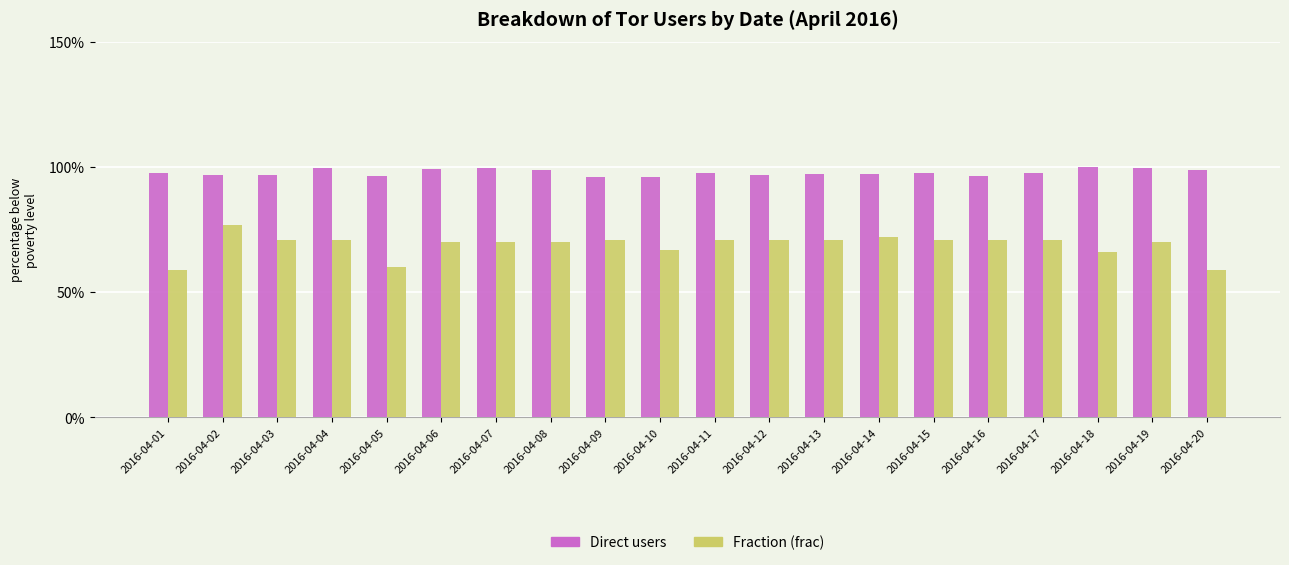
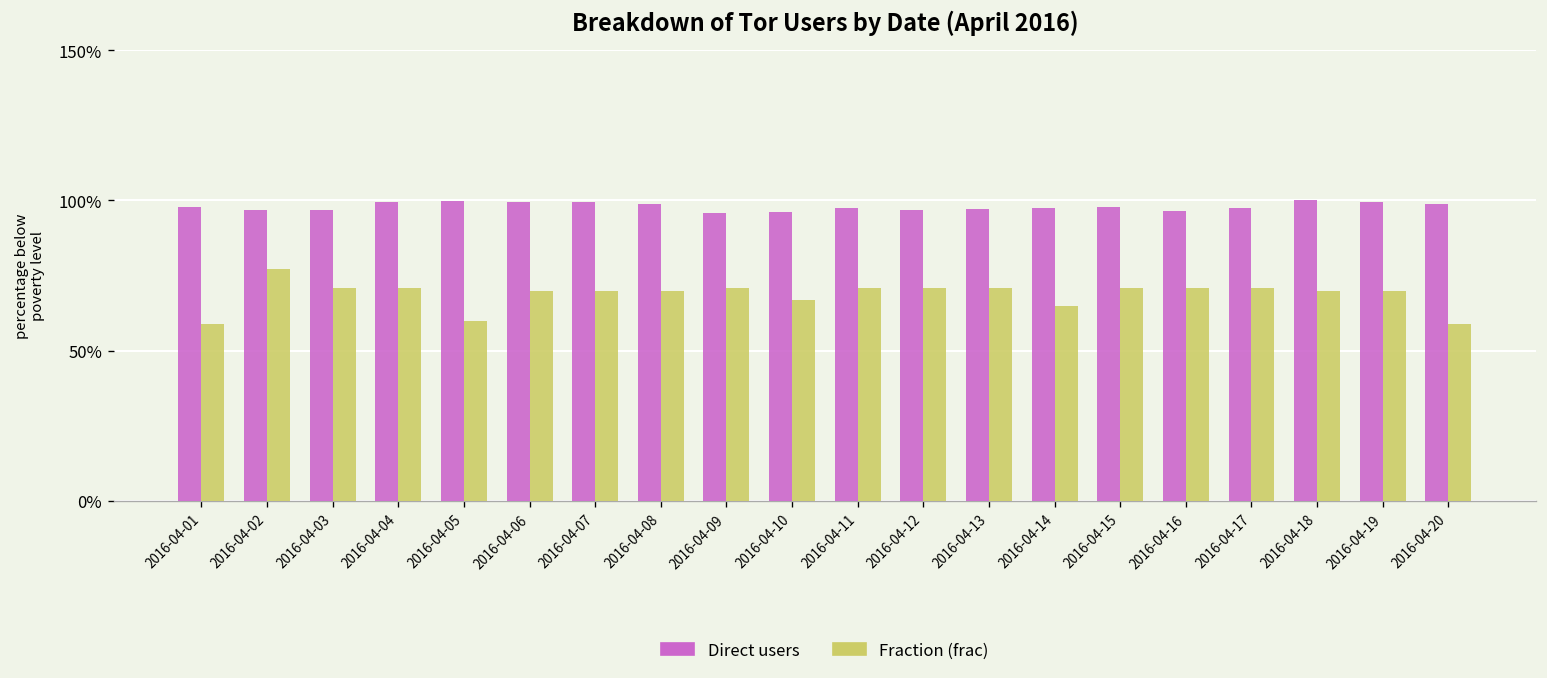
  {
    "Direct users": {
      "2016-04-01": "98%",
      "2016-04-02": "97%",
      "2016-04-03": "97%",
      "2016-04-04": "100%",
-     "2016-04-05": "96%",
+     "2016-04-05": "100%",
      "2016-04-06": "99%",
      "2016-04-07": "99%",
      "2016-04-08": "99%",
      "2016-04-09": "96%",
      "2016-04-10": "96%",
      "2016-04-11": "97%",
      "2016-04-12": "97%",
      "2016-04-13": "97%",
      "2016-04-14": "97%",
      "2016-04-15": "98%",
      "2016-04-16": "96%",
      "2016-04-17": "98%",
      "2016-04-18": "100%",
      "2016-04-19": "99%",
      "2016-04-20": "99%"
    },
    "Fraction (frac)": {
      "2016-04-01": "59%",
      "2016-04-02": "77%",
      "2016-04-03": "71%",
      "2016-04-04": "71%",
      "2016-04-05": "60%",
      "2016-04-06": "70%",
      "2016-04-07": "70%",
      "2016-04-08": "70%",
      "2016-04-09": "71%",
      "2016-04-10": "67%",
      "2016-04-11": "71%",
      "2016-04-12": "71%",
      "2016-04-13": "71%",
-     "2016-04-14": "72%",
+     "2016-04-14": "65%",
      "2016-04-15": "71%",
      "2016-04-16": "71%",
      "2016-04-17": "71%",
-     "2016-04-18": "66%",
+     "2016-04-18": "70%",
      "2016-04-19": "70%",
      "2016-04-20": "59%"
    }
  }
